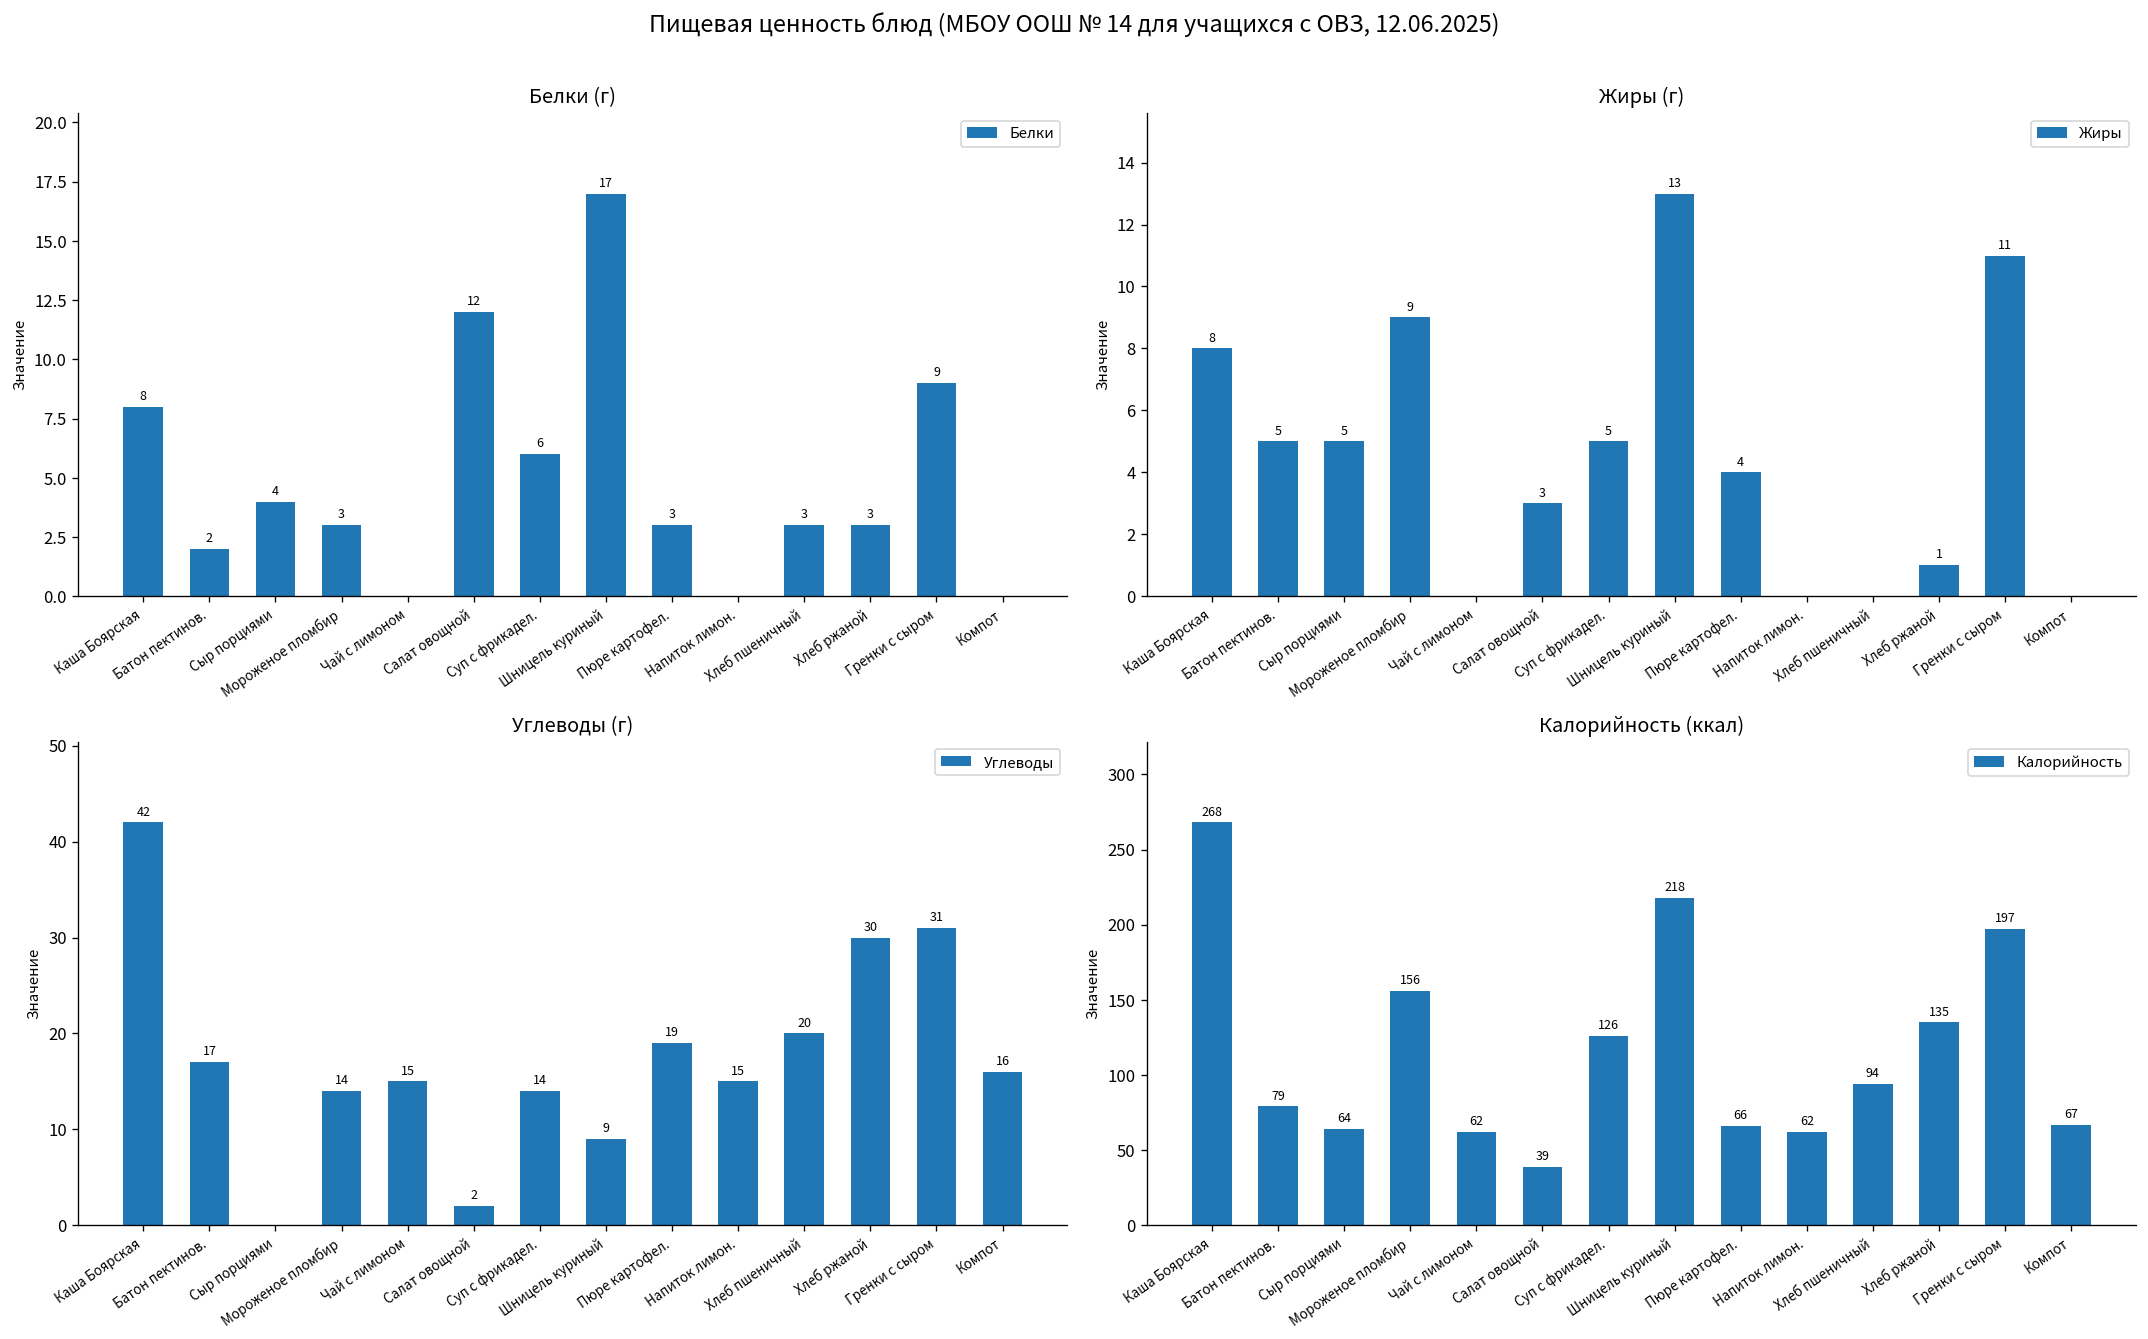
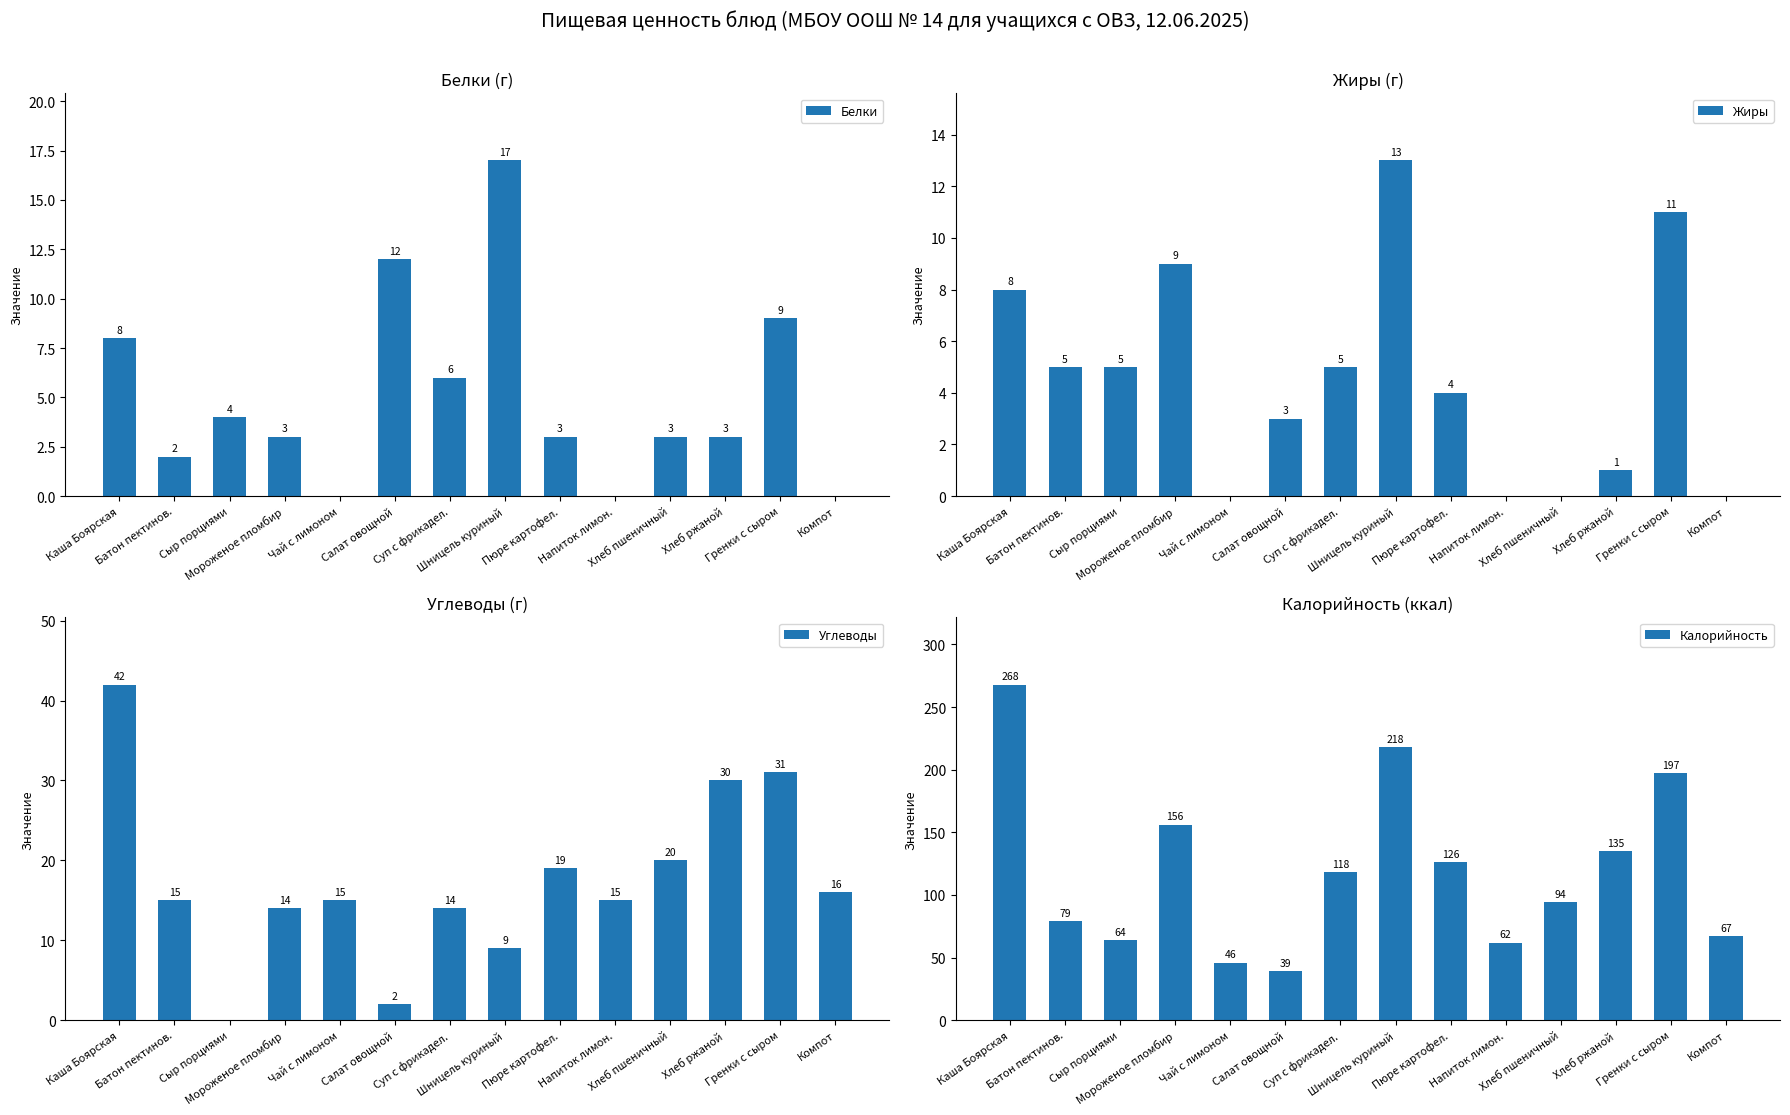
  {
    "Белки (г)": {
      "Каша Боярская": 8,
      "Батон пектинов.": 2,
      "Сыр порциями": 4,
      "Мороженое пломбир": 3,
      "Салат овощной": 12,
      "Суп с фрикадел.": 6,
      "Шницель куриный": 17,
      "Пюре картофел.": 3,
      "Хлеб пшеничный": 3,
      "Хлеб ржаной": 3,
      "Гренки с сыром": 9
    },
    "Жиры (г)": {
      "Каша Боярская": 8,
      "Батон пектинов.": 5,
      "Сыр порциями": 5,
      "Мороженое пломбир": 9,
      "Салат овощной": 3,
      "Суп с фрикадел.": 5,
      "Шницель куриный": 13,
      "Пюре картофел.": 4,
      "Хлеб ржаной": 1,
      "Гренки с сыром": 11
    },
    "Углеводы (г)": {
      "Каша Боярская": 42,
-     "Батон пектинов.": 17,
+     "Батон пектинов.": 15,
      "Мороженое пломбир": 14,
      "Чай с лимоном": 15,
      "Салат овощной": 2,
      "Суп с фрикадел.": 14,
      "Шницель куриный": 9,
      "Пюре картофел.": 19,
      "Напиток лимон.": 15,
      "Хлеб пшеничный": 20,
      "Хлеб ржаной": 30,
      "Гренки с сыром": 31,
      "Компот": 16
    },
    "Калорийность (ккал)": {
      "Каша Боярская": 268,
      "Батон пектинов.": 79,
      "Сыр порциями": 64,
      "Мороженое пломбир": 156,
-     "Чай с лимоном": 62,
+     "Чай с лимоном": 46,
      "Салат овощной": 39,
-     "Суп с фрикадел.": 126,
+     "Суп с фрикадел.": 118,
      "Шницель куриный": 218,
-     "Пюре картофел.": 66,
+     "Пюре картофел.": 126,
      "Напиток лимон.": 62,
      "Хлеб пшеничный": 94,
      "Хлеб ржаной": 135,
      "Гренки с сыром": 197,
      "Компот": 67
    }
  }
